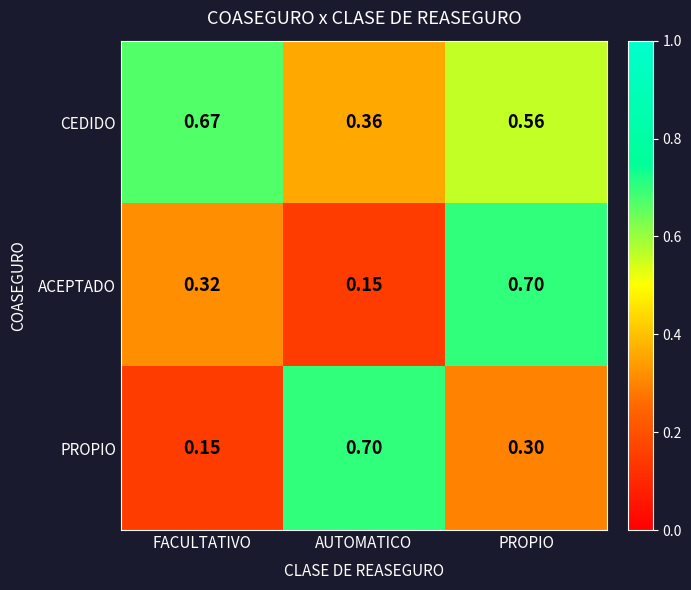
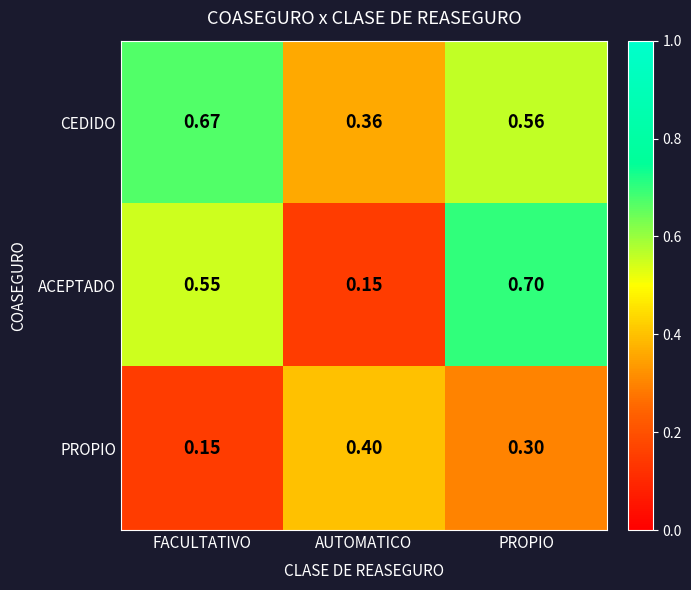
  {
    "CEDIDO": {
      "FACULTATIVO": 0.67,
      "AUTOMATICO": 0.36,
      "PROPIO": 0.56
    },
    "ACEPTADO": {
-     "FACULTATIVO": 0.32,
+     "FACULTATIVO": 0.55,
      "AUTOMATICO": 0.15,
      "PROPIO": 0.70
    },
    "PROPIO": {
      "FACULTATIVO": 0.15,
-     "AUTOMATICO": 0.70,
+     "AUTOMATICO": 0.40,
      "PROPIO": 0.30
    }
  }
